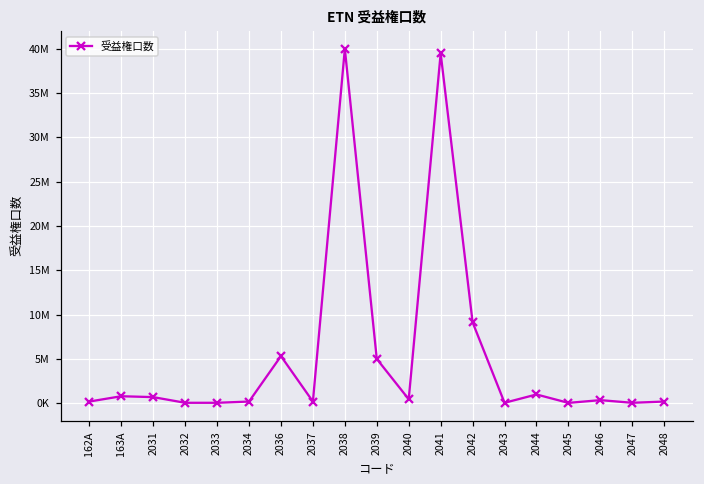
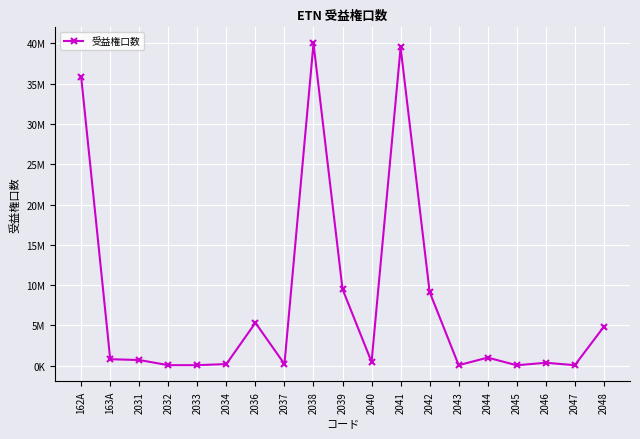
  {
-   "162A": 0,
+   "162A": 36000000,
    "163A": 1000000,
    "2031": 1000000,
    "2032": 0,
    "2033": 0,
    "2034": 0,
    "2036": 5000000,
    "2037": 0,
    "2038": 40000000,
-   "2039": 5000000,
+   "2039": 10000000,
    "2040": 0,
    "2041": 39000000,
    "2042": 9000000,
    "2043": 0,
    "2044": 1000000,
    "2045": 0,
    "2046": 0,
    "2047": 0,
-   "2048": 0
+   "2048": 5000000
  }
